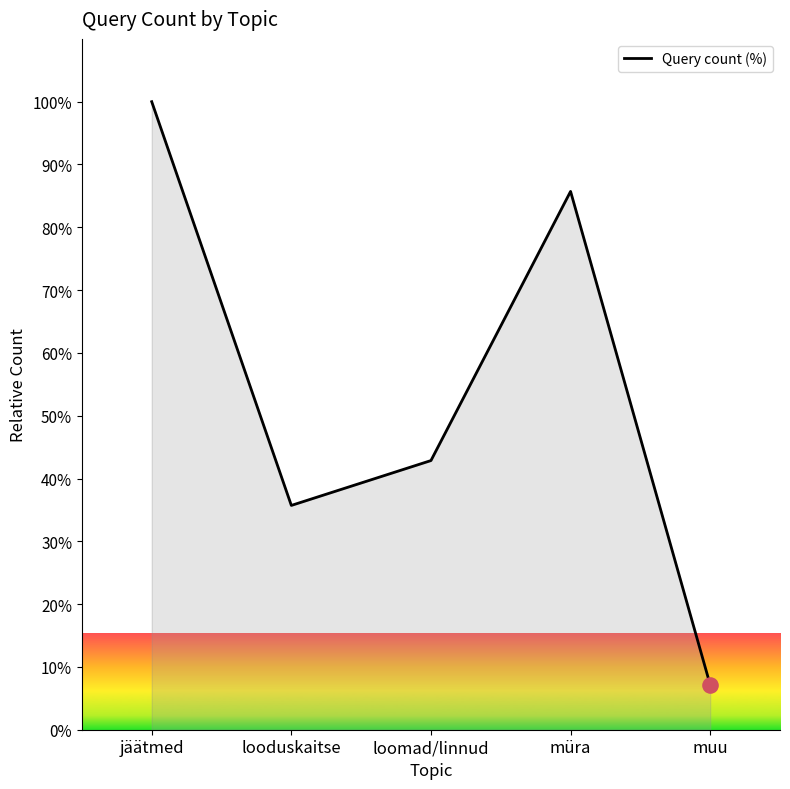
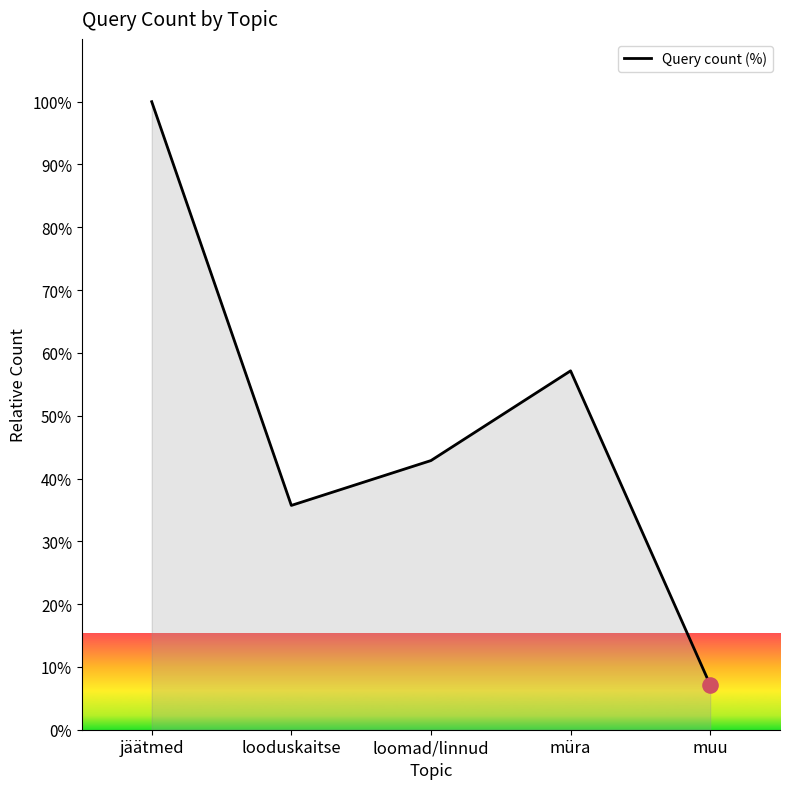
  {
    "Query count (%)": {
      "jäätmed": "100%",
      "looduskaitse": "36%",
      "loomad/linnud": "43%",
-     "müra": "86%"
+     "müra": "57%"
    }
  }
